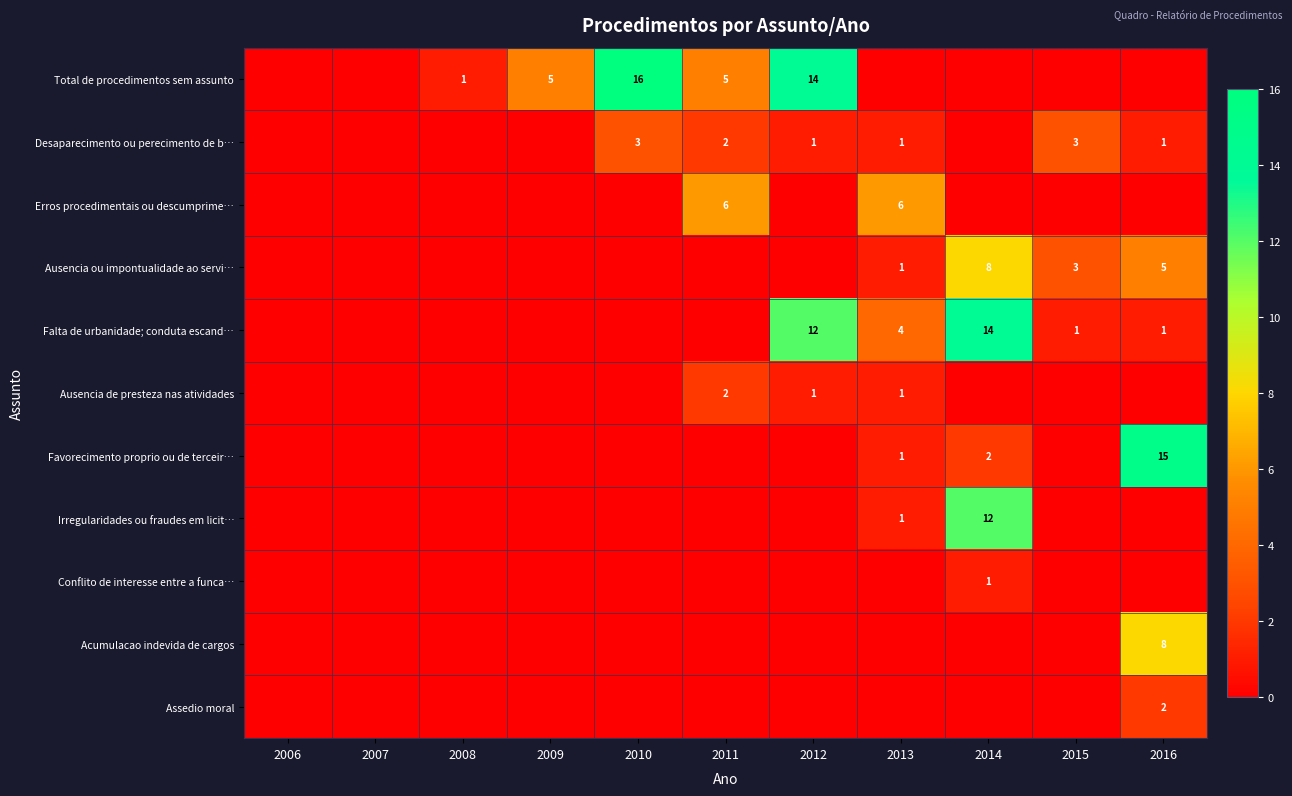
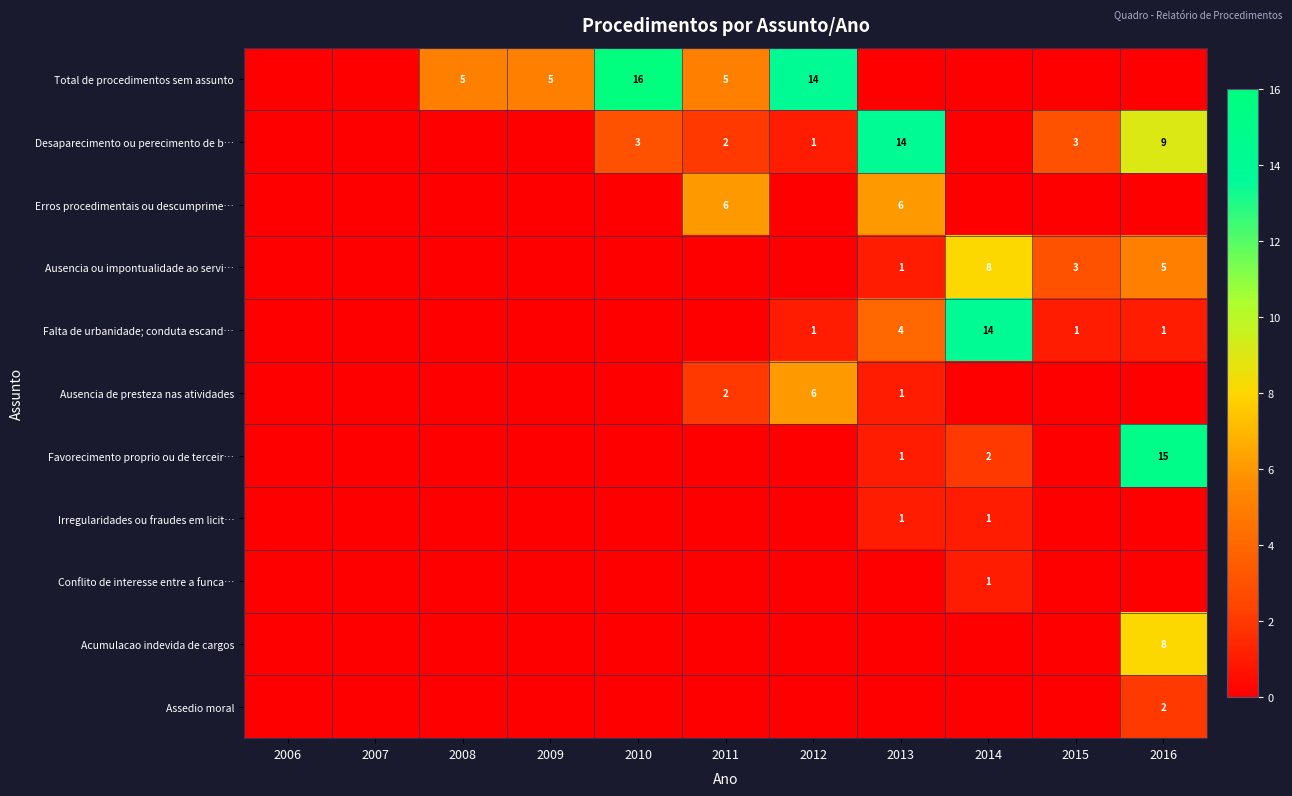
  {
    "Total de procedimentos sem assunto": {
-     "2008": 1,
+     "2008": 5,
      "2009": 5,
      "2010": 16,
      "2011": 5,
      "2012": 14
    },
    "Desaparecimento ou perecimento de b…": {
      "2010": 3,
      "2011": 2,
      "2012": 1,
-     "2013": 1,
+     "2013": 14,
      "2015": 3,
-     "2016": 1
+     "2016": 9
    },
    "Erros procedimentais ou descumprime…": {
      "2011": 6,
      "2013": 6
    },
    "Ausencia ou impontualidade ao servi…": {
      "2013": 1,
      "2014": 8,
      "2015": 3,
      "2016": 5
    },
    "Falta de urbanidade; conduta escand…": {
-     "2012": 12,
+     "2012": 1,
      "2013": 4,
      "2014": 14,
      "2015": 1,
      "2016": 1
    },
    "Ausencia de presteza nas atividades": {
      "2011": 2,
-     "2012": 1,
+     "2012": 6,
      "2013": 1
    },
    "Favorecimento proprio ou de terceir…": {
      "2013": 1,
      "2014": 2,
      "2016": 15
    },
    "Irregularidades ou fraudes em licit…": {
      "2013": 1,
-     "2014": 12
+     "2014": 1
    },
    "Conflito de interesse entre a funca…": {
      "2014": 1
    },
    "Acumulacao indevida de cargos": {
      "2016": 8
    },
    "Assedio moral": {
      "2016": 2
    }
  }
